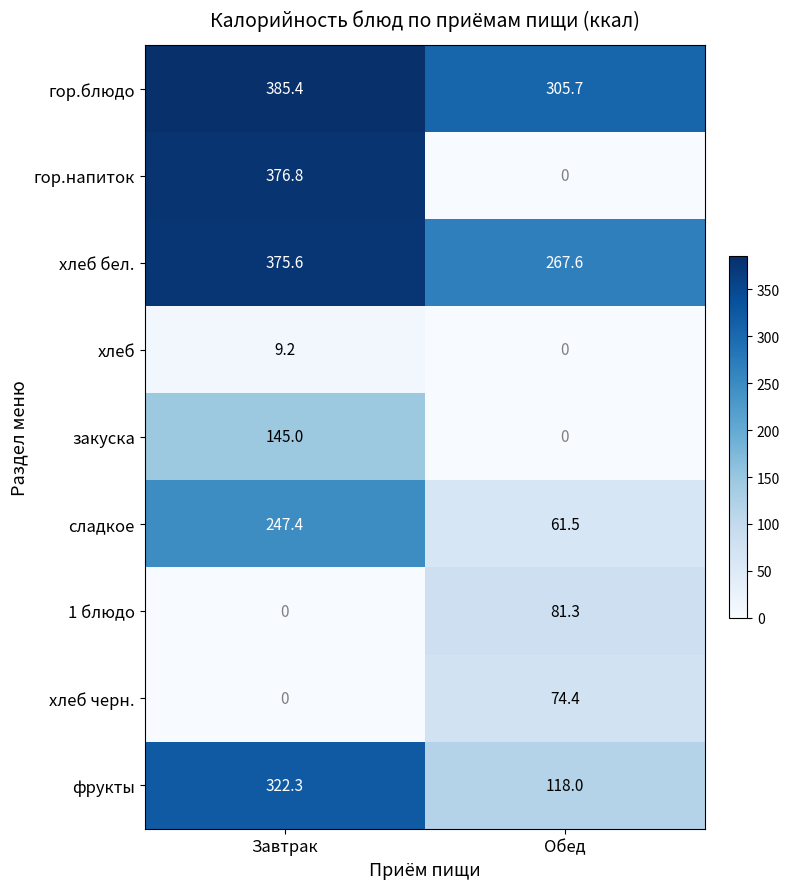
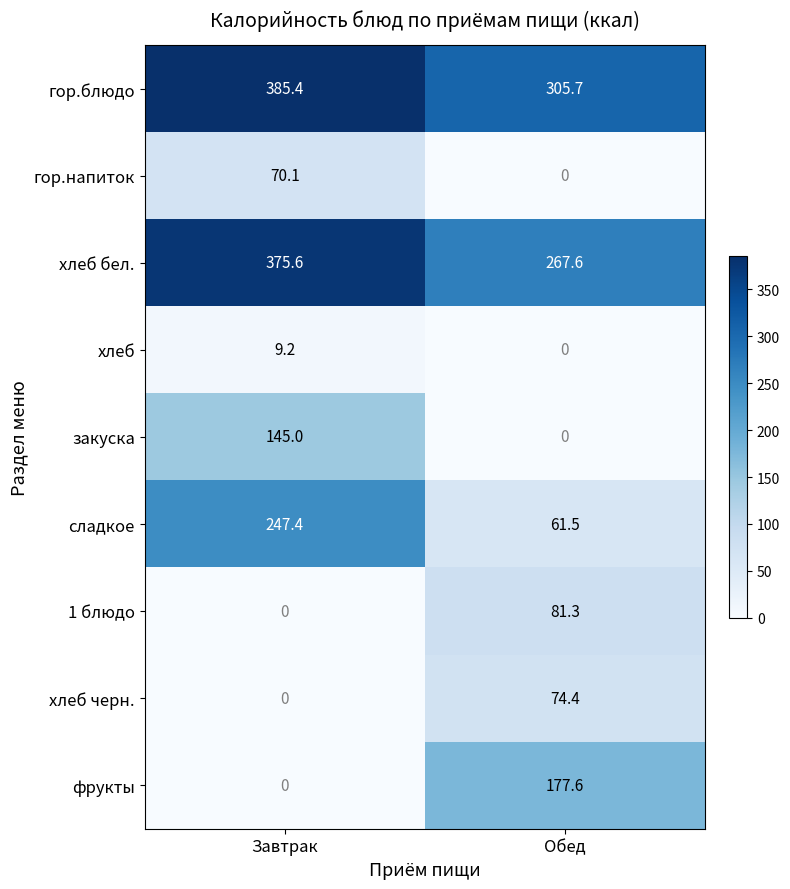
  {
    "гор.блюдо": {
      "Завтрак": 385.4,
      "Обед": 305.7
    },
    "гор.напиток": {
-     "Завтрак": 376.8,
+     "Завтрак": 70.1,
      "Обед": 0
    },
    "хлеб бел.": {
      "Завтрак": 375.6,
      "Обед": 267.6
    },
    "хлеб": {
      "Завтрак": 9.2,
      "Обед": 0
    },
    "закуска": {
      "Завтрак": 145.0,
      "Обед": 0
    },
    "сладкое": {
      "Завтрак": 247.4,
      "Обед": 61.5
    },
    "1 блюдо": {
      "Завтрак": 0,
      "Обед": 81.3
    },
    "хлеб черн.": {
      "Завтрак": 0,
      "Обед": 74.4
    },
    "фрукты": {
-     "Завтрак": 322.3,
-     "Обед": 118.0
+     "Завтрак": 0,
+     "Обед": 177.6
    }
  }
